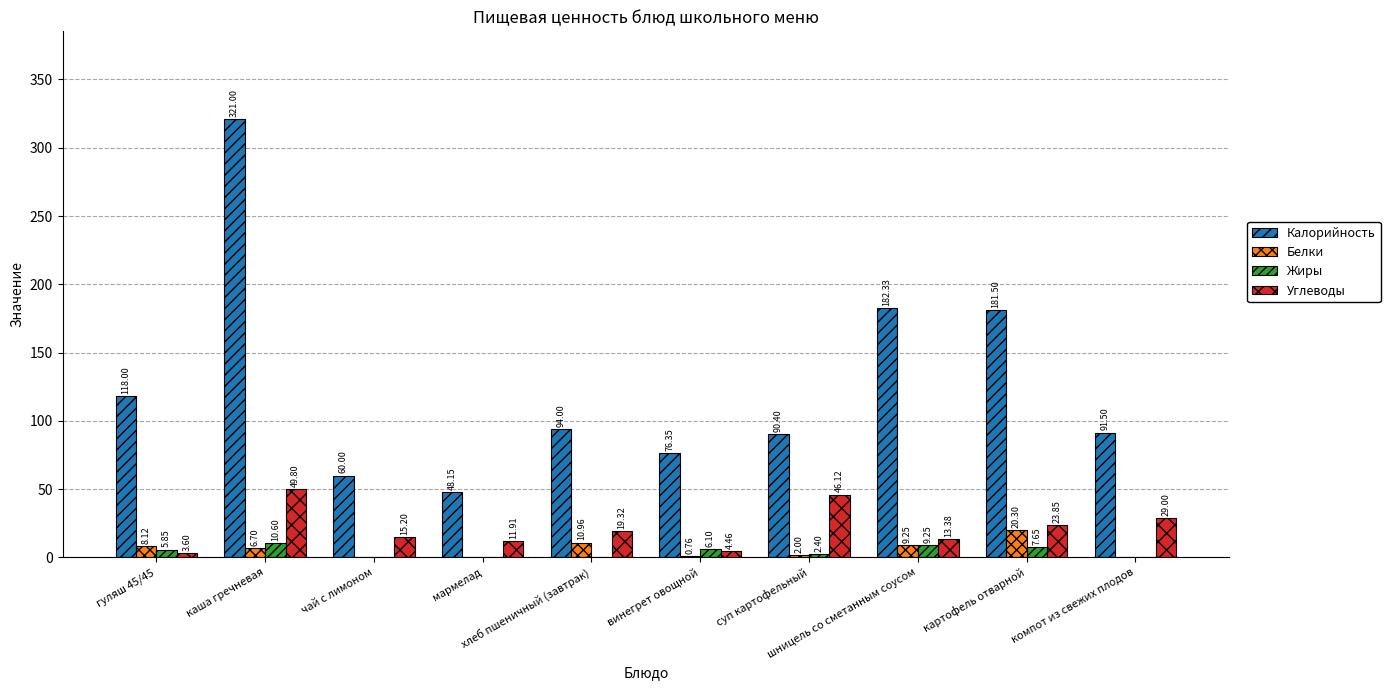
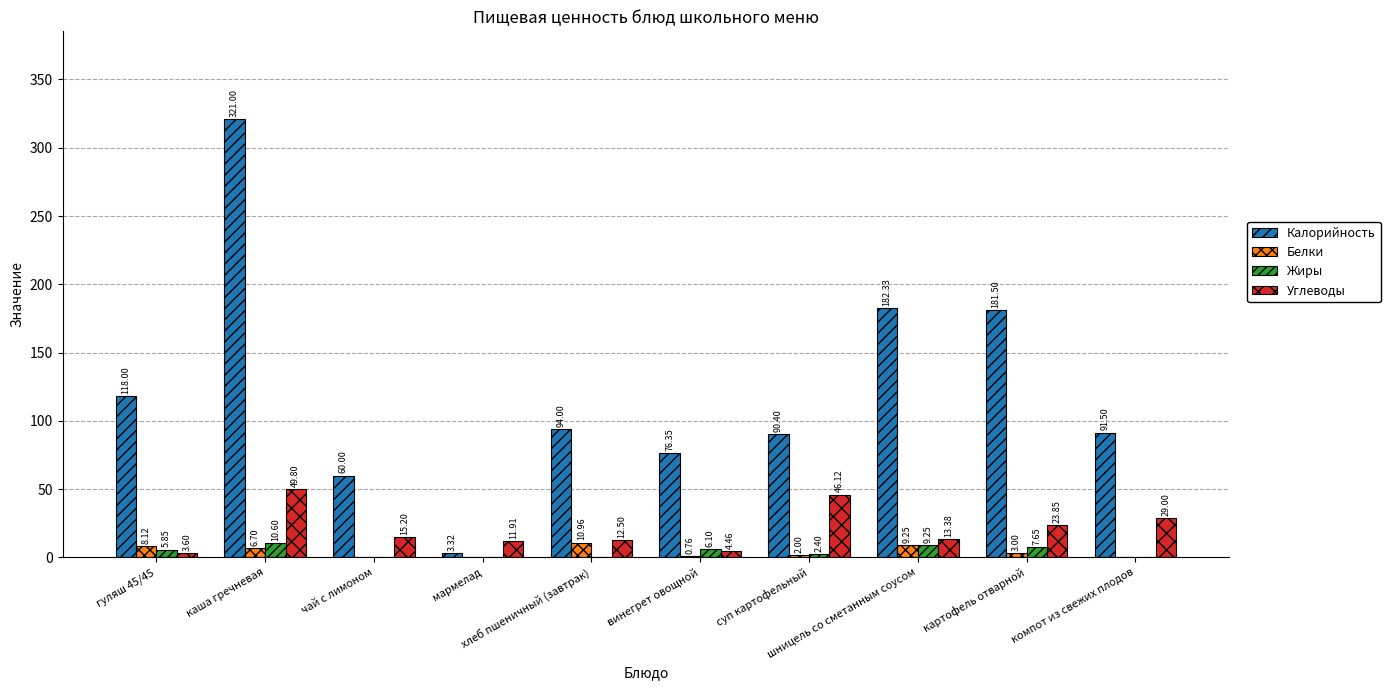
  {
    "Калорийность": {
      "гуляш 45/45": 118.00,
      "каша гречневая": 321.00,
      "чай с лимоном": 60.00,
-     "мармелад": 48.15,
+     "мармелад": 3.32,
      "хлеб пшеничный (завтрак)": 94.00,
      "винегрет овощной": 76.35,
      "суп картофельный": 90.40,
      "шницель со сметанным соусом": 182.33,
      "картофель отварной": 181.50,
      "компот из свежих плодов": 91.50
    },
    "Белки": {
      "гуляш 45/45": 8.12,
      "каша гречневая": 6.70,
      "хлеб пшеничный (завтрак)": 10.96,
      "винегрет овощной": 0.76,
      "суп картофельный": 2.00,
      "шницель со сметанным соусом": 9.25,
-     "картофель отварной": 20.30
+     "картофель отварной": 3.00
    },
    "Жиры": {
      "гуляш 45/45": 5.85,
      "каша гречневая": 10.60,
      "винегрет овощной": 6.10,
      "суп картофельный": 2.40,
      "шницель со сметанным соусом": 9.25,
      "картофель отварной": 7.65
    },
    "Углеводы": {
      "гуляш 45/45": 3.60,
      "каша гречневая": 49.80,
      "чай с лимоном": 15.20,
      "мармелад": 11.91,
-     "хлеб пшеничный (завтрак)": 19.32,
+     "хлеб пшеничный (завтрак)": 12.50,
      "винегрет овощной": 4.46,
      "суп картофельный": 46.12,
      "шницель со сметанным соусом": 13.38,
      "картофель отварной": 23.85,
      "компот из свежих плодов": 29.00
    }
  }
